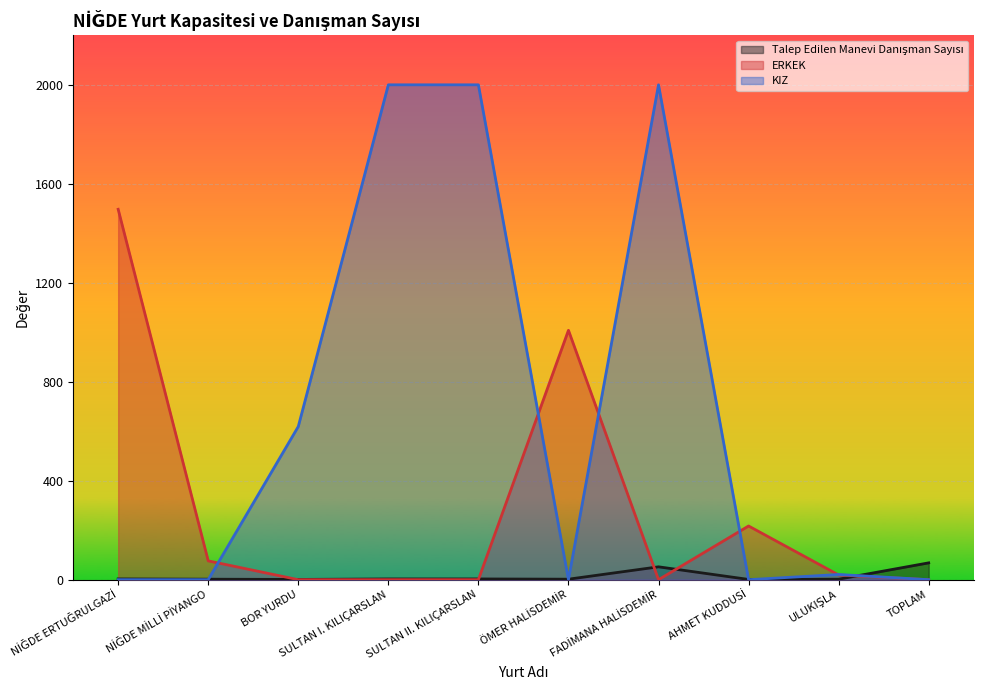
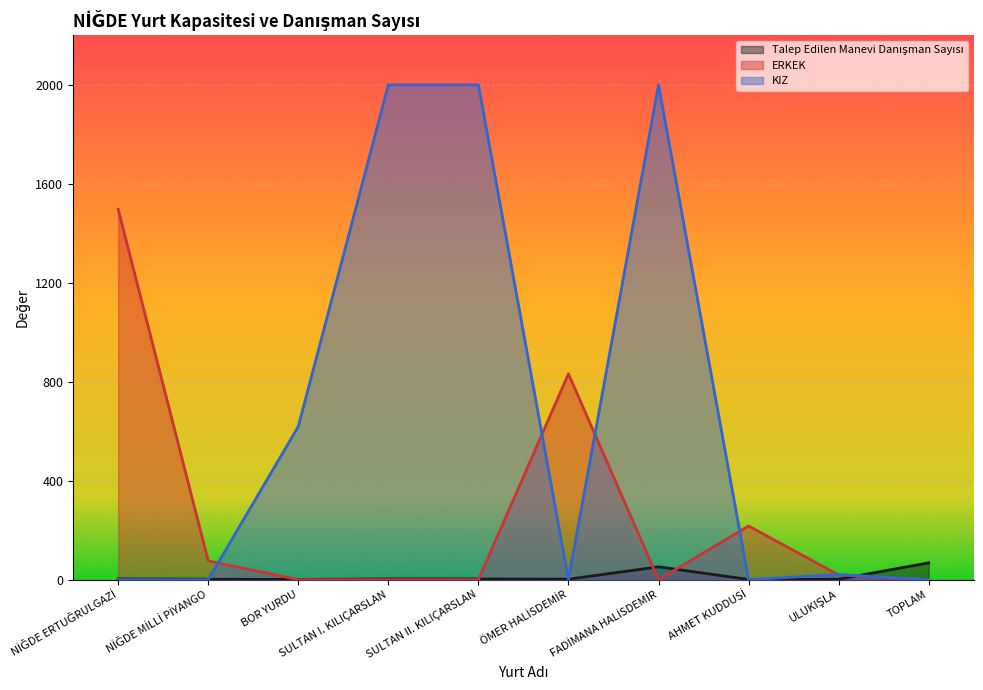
  {
    "Talep Edilen Manevi Danışman Sayısı": {
      "FADİMANA HALİSDEMİR": 50,
      "ULUKIŞLA": 0,
      "TOPLAM": 70
    },
    "ERKEK": {
      "NİĞDE ERTUĞRULGAZİ": 1500,
      "NİĞDE MİLLİ PİYANGO": 80,
-     "ÖMER HALİSDEMİR": 1010,
+     "ÖMER HALİSDEMİR": 830,
      "FADİMANA HALİSDEMİR": 0,
      "AHMET KUDDUSİ": 220
    },
    "KIZ": {
      "BOR YURDU": 620,
      "SULTAN I. KILIÇARSLAN": 2000,
      "SULTAN II. KILIÇARSLAN": 2000,
      "FADİMANA HALİSDEMİR": 2000
    }
  }
